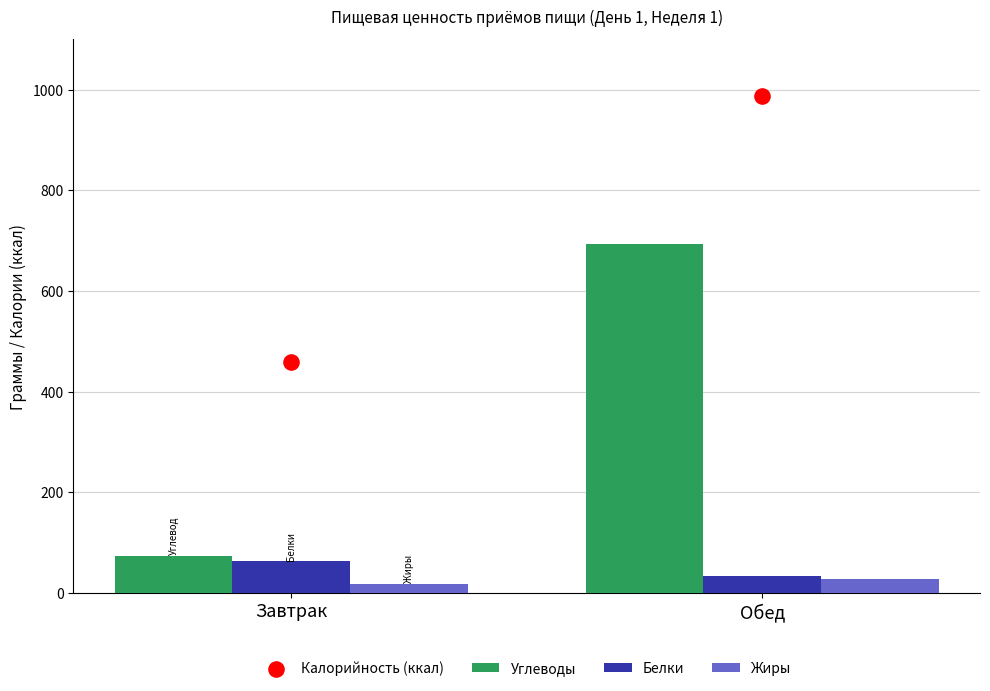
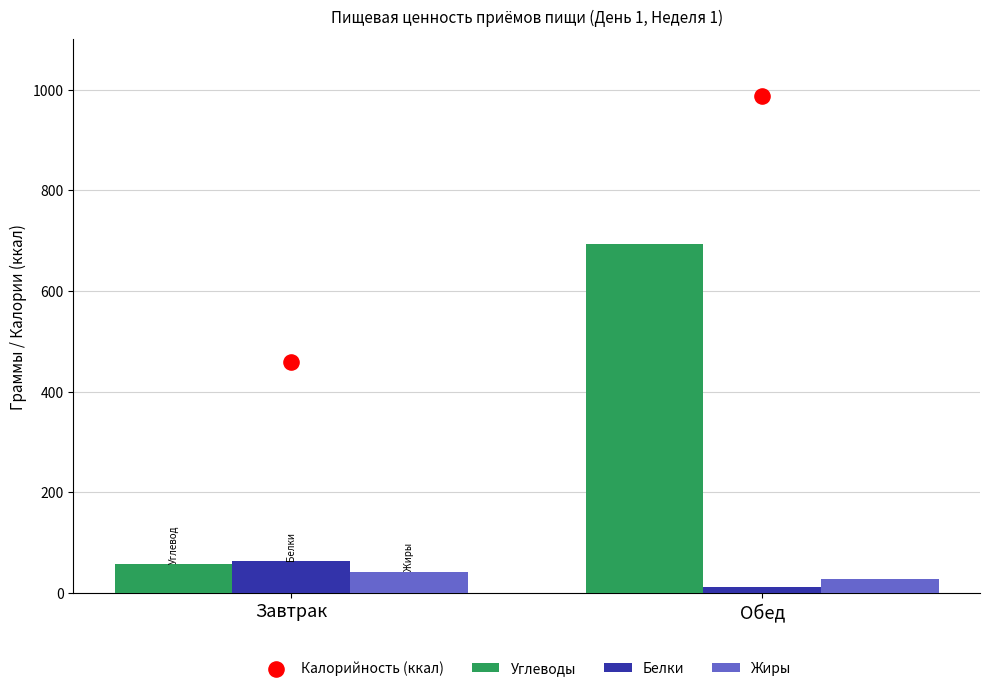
  {
    "Углеводы": {
-     "Завтрак": 70,
+     "Завтрак": 60,
      "Обед": 690
    },
    "Белки": {
      "Завтрак": 60,
-     "Обед": 30
+     "Обед": 10
    },
    "Жиры": {
-     "Завтрак": 20,
+     "Завтрак": 40,
      "Обед": 30
    }
  }
